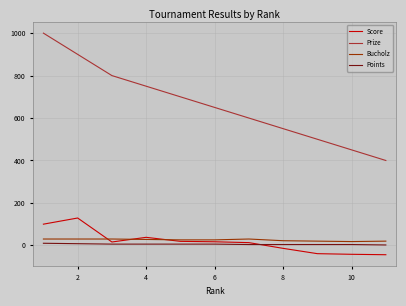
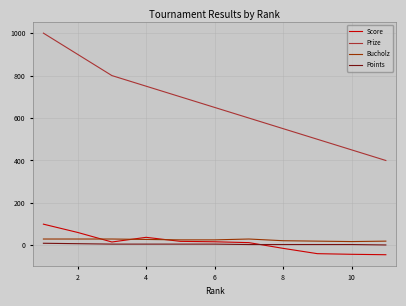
  {
    "Score": {
-     "2": 130,
+     "2": 60,
      "8": -10,
      "10": -40
    }
  }
